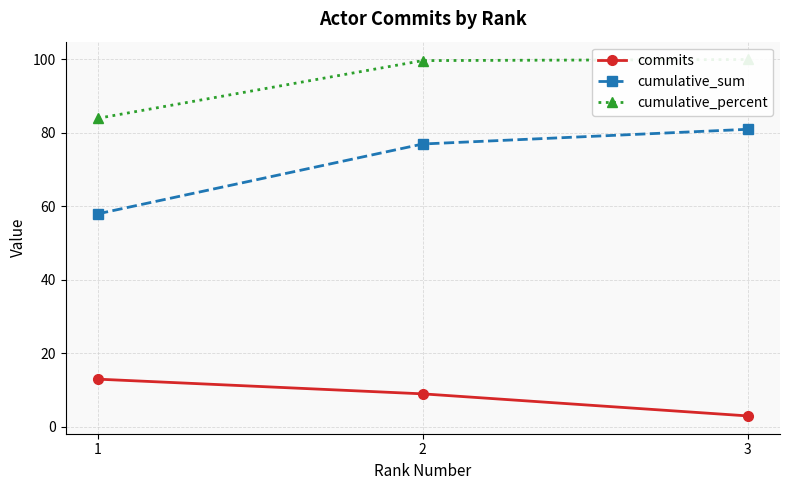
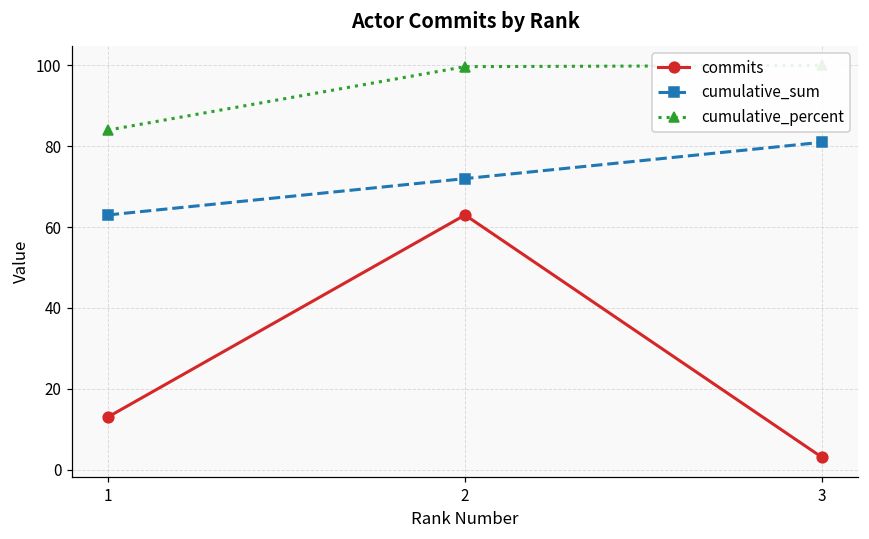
  {
    "commits": {
      "1": 13,
-     "2": 9,
+     "2": 63,
      "3": 3
    },
    "cumulative_sum": {
-     "1": 58,
-     "2": 77,
+     "1": 63,
+     "2": 72,
      "3": 81
    },
    "cumulative_percent": {
      "1": 84,
      "2": 100
    }
  }
